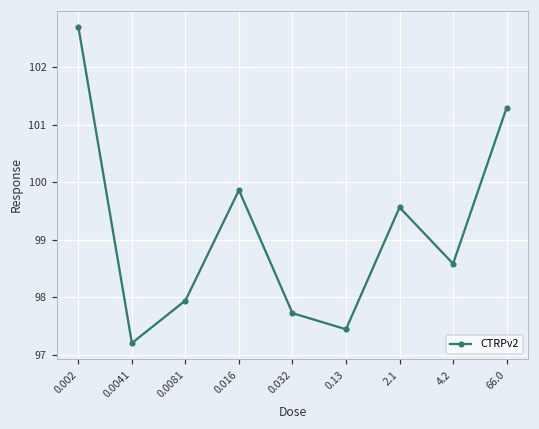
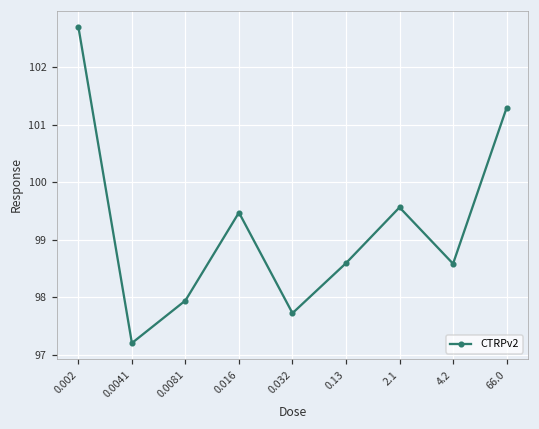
  {
    "0.002": 102.7,
    "0.0041": 97.2,
    "0.0081": 97.9,
-   "0.016": 99.9,
+   "0.016": 99.5,
    "0.032": 97.7,
-   "0.13": 97.4,
+   "0.13": 98.6,
    "2.1": 99.6,
    "4.2": 98.6,
    "66.0": 101.3
  }
